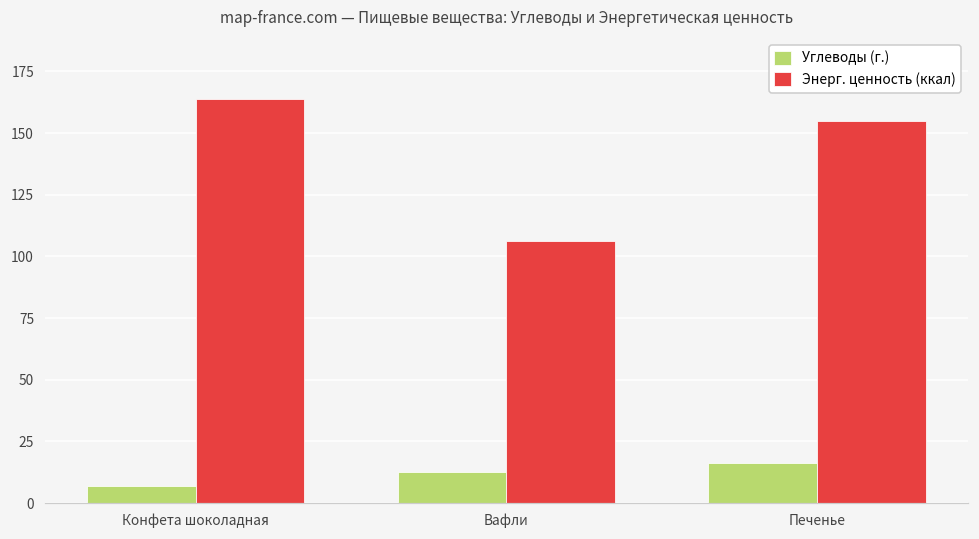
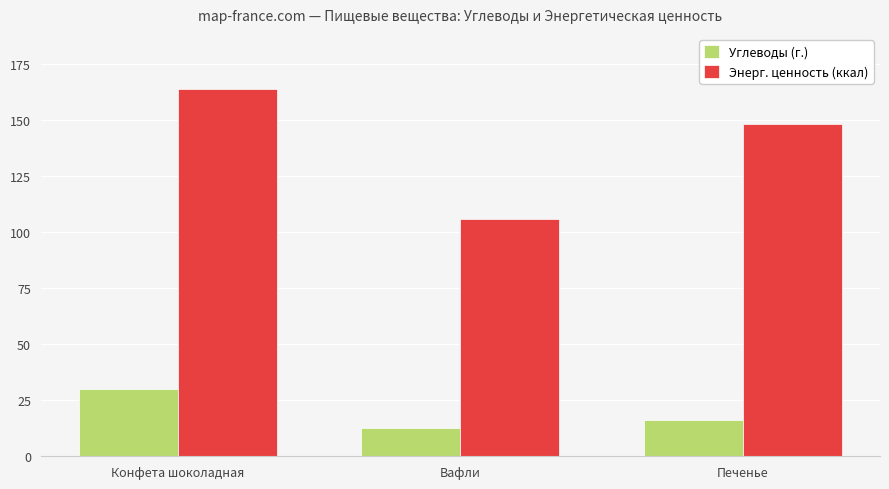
  {
    "Углеводы (г.)": {
-     "Конфета шоколадная": 7,
+     "Конфета шоколадная": 30,
      "Вафли": 13,
      "Печенье": 16
    },
    "Энерг. ценность (ккал)": {
      "Конфета шоколадная": 164,
      "Вафли": 106,
-     "Печенье": 155
+     "Печенье": 148
    }
  }
